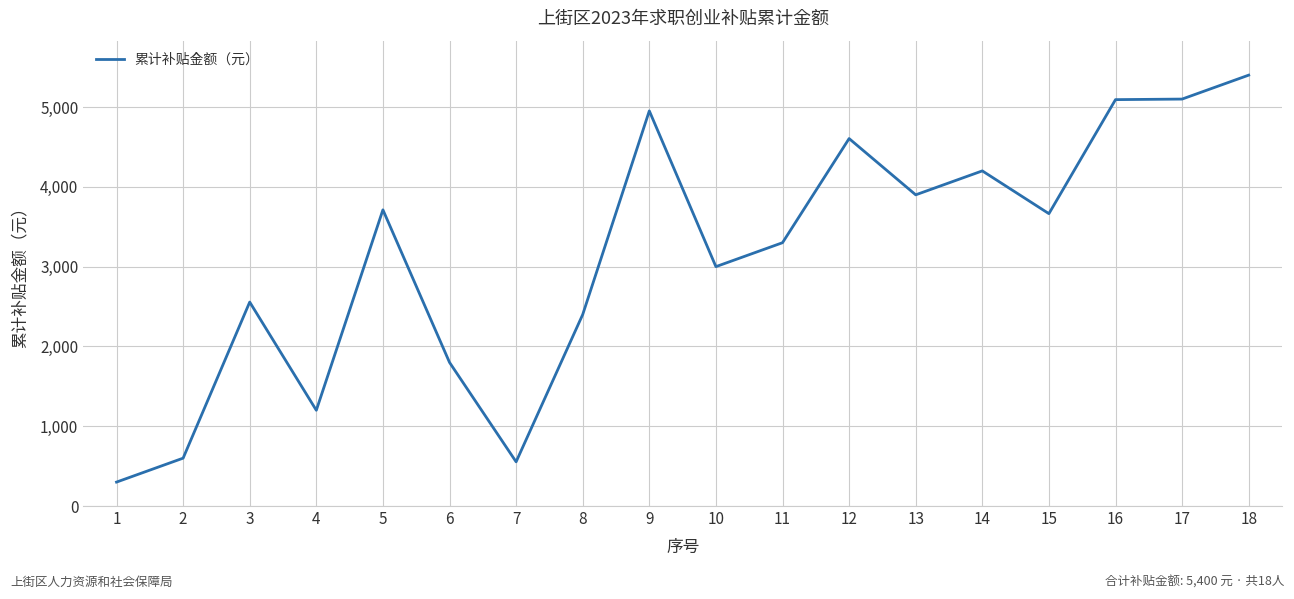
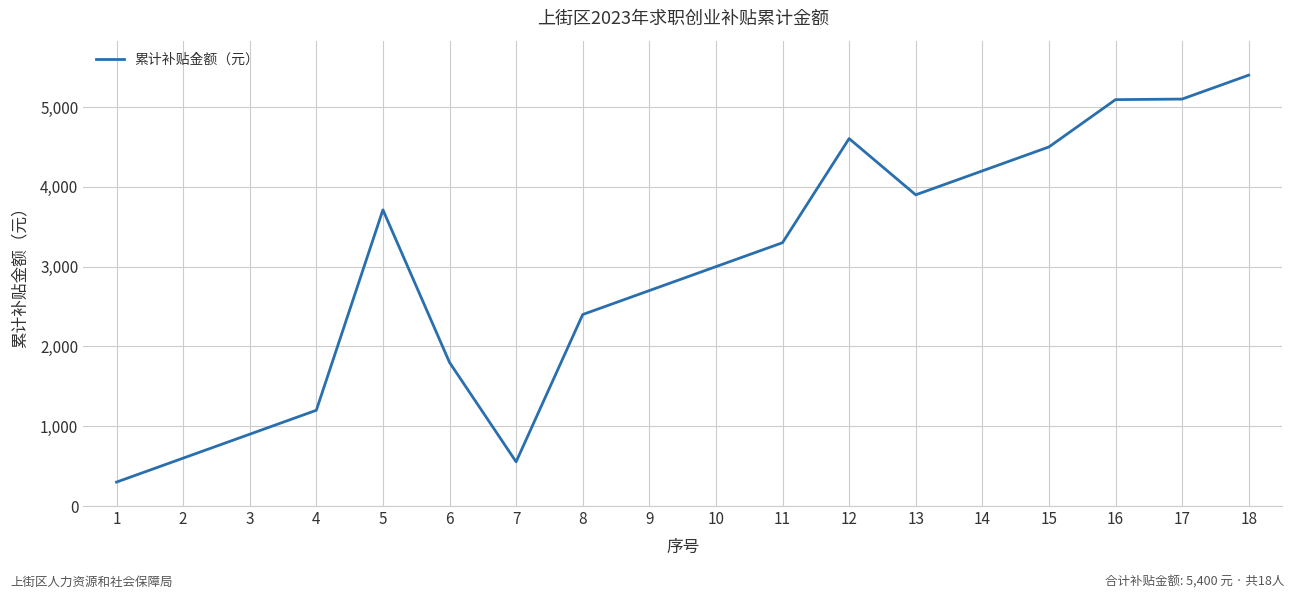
  {
    "1": "300",
    "2": "600",
-   "3": "2,600",
+   "3": "900",
    "4": "1,200",
    "5": "3,700",
    "6": "1,800",
    "7": "600",
    "8": "2,400",
-   "9": "5,000",
+   "9": "2,700",
    "10": "3,000",
    "11": "3,300",
    "12": "4,600",
    "13": "3,900",
    "14": "4,200",
-   "15": "3,700",
+   "15": "4,500",
    "16": "5,100",
    "17": "5,100",
    "18": "5,400"
  }
